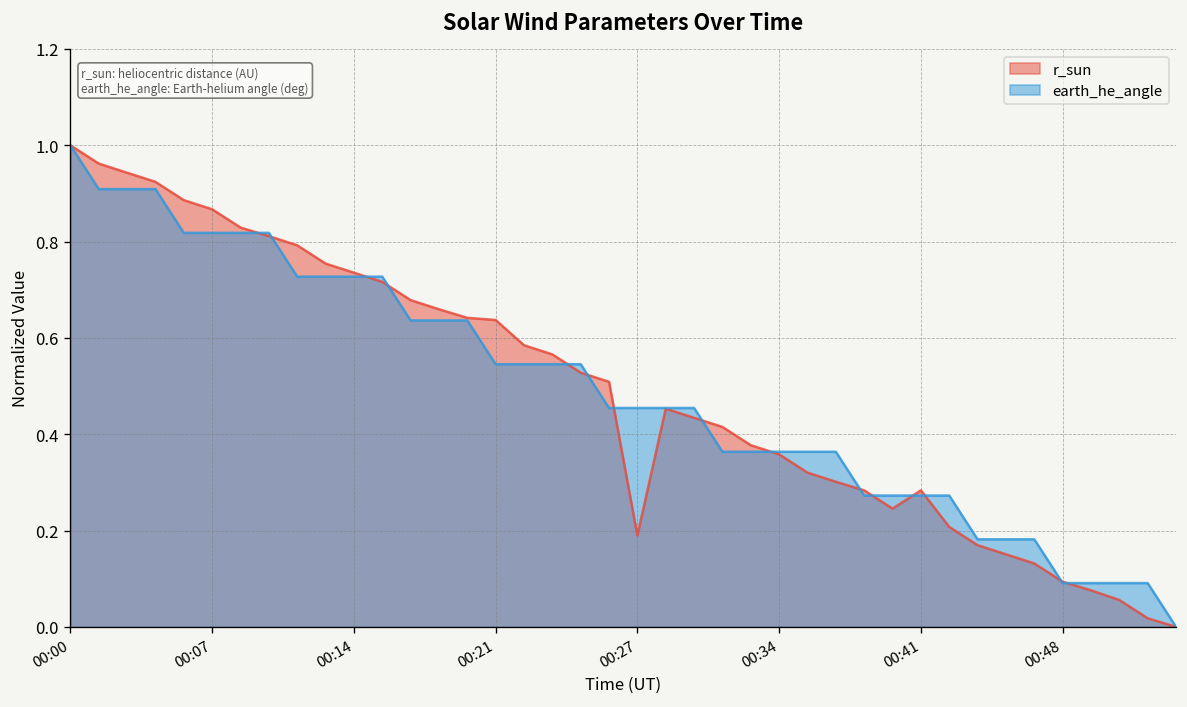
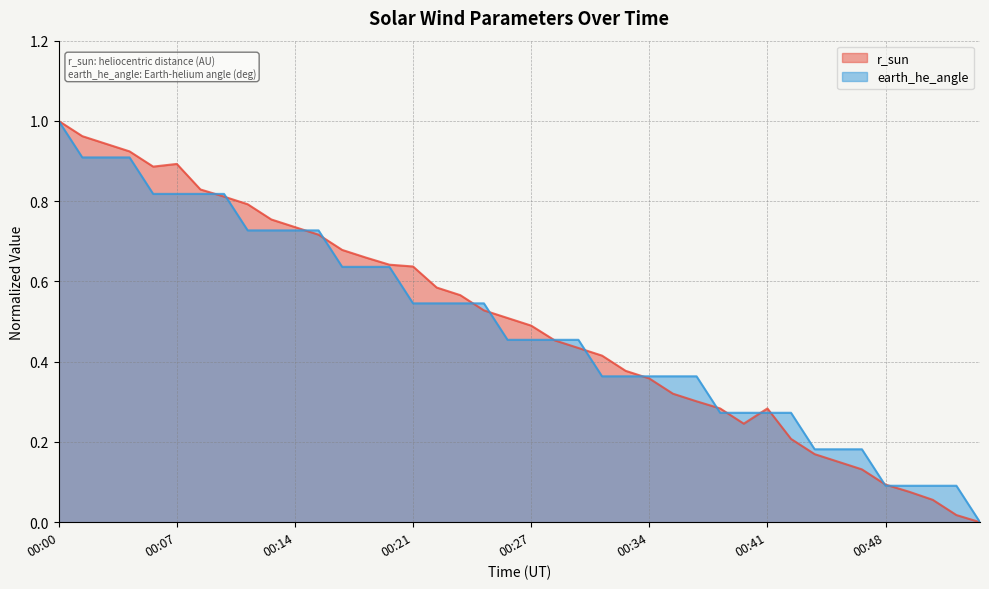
  {
    "r_sun": {
-     "00:07": 0.87,
+     "00:07": 0.89,
      "00:14": 0.74,
      "00:21": 0.64,
-     "00:27": 0.19,
+     "00:27": 0.49,
      "00:41": 0.28
    },
    "earth_he_angle": {
      "00:07": 0.82,
      "00:14": 0.73,
      "00:21": 0.55,
      "00:27": 0.45,
      "00:41": 0.27
    }
  }
